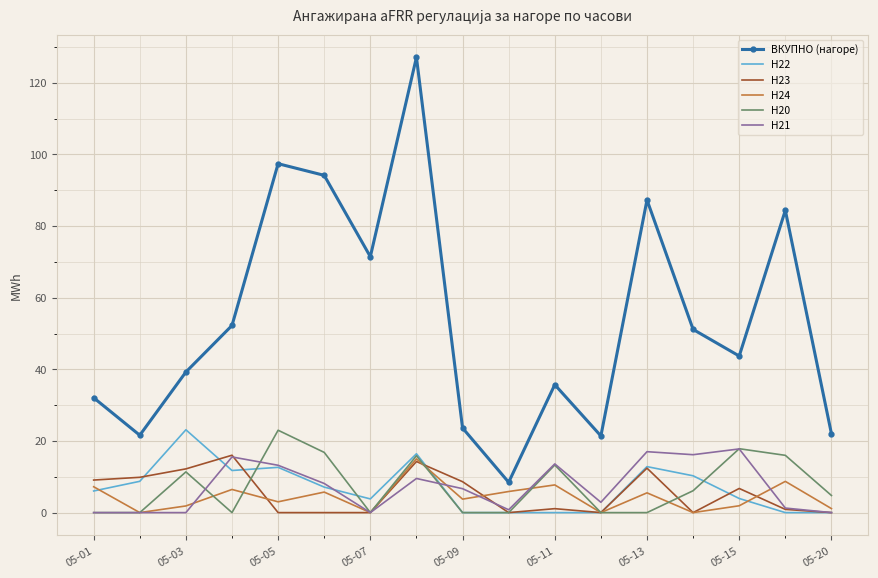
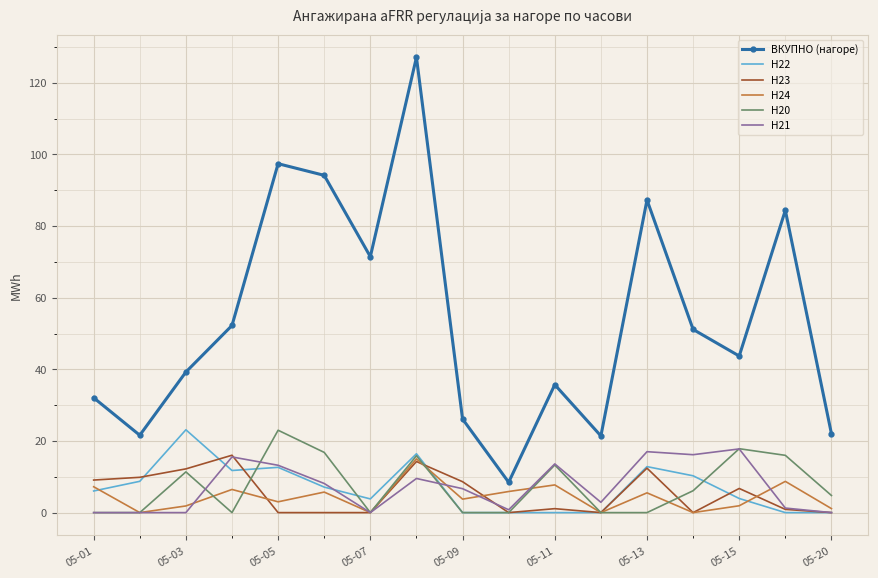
  {
    "ВКУПНО (нагоре)": {
      "05-01": 32,
      "05-03": 39,
      "05-05": 97,
      "05-07": 71,
-     "05-09": 24,
+     "05-09": 26,
      "05-11": 36,
      "05-13": 87,
      "05-15": 44,
      "05-20": 22
    },
    "H22": {
      "05-01": 6,
      "05-03": 23,
      "05-07": 4,
      "05-11": 0,
      "05-15": 4
    },
    "H20": {
      "05-03": 11,
      "05-05": 23,
      "05-13": 0,
      "05-20": 5
    },
    "H21": {
      "05-03": 0,
      "05-09": 7,
      "05-13": 17
    }
  }
